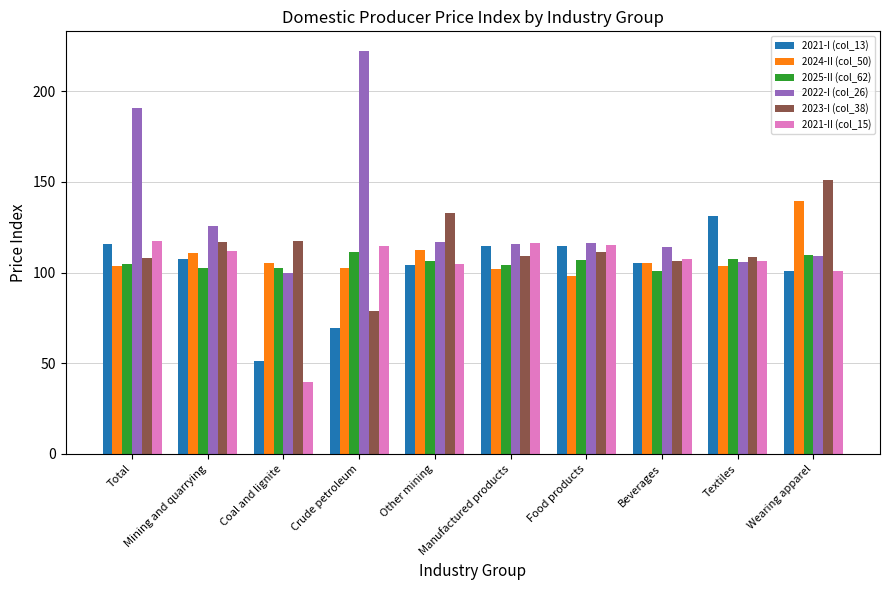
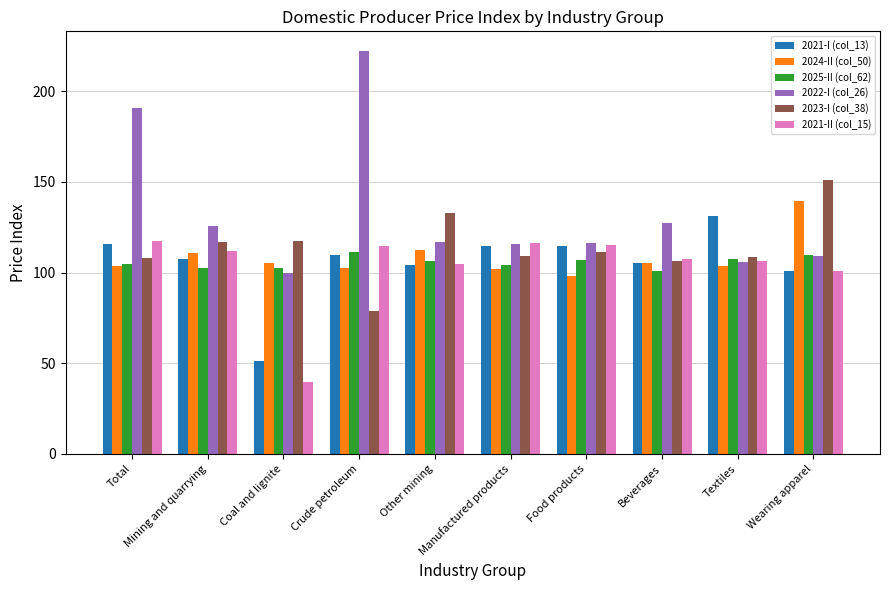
  {
    "2021-I (col_13)": {
      "Total": 116,
      "Mining and quarrying": 107,
      "Coal and lignite": 51,
-     "Crude petroleum": 70,
+     "Crude petroleum": 110,
      "Other mining": 104,
      "Manufactured products": 115,
      "Food products": 115,
      "Beverages": 105,
      "Textiles": 131,
      "Wearing apparel": 101
    },
    "2024-II (col_50)": {
      "Total": 104,
      "Mining and quarrying": 111,
      "Coal and lignite": 105,
      "Crude petroleum": 102,
      "Other mining": 112,
      "Manufactured products": 102,
      "Food products": 98,
      "Beverages": 106,
      "Textiles": 104,
      "Wearing apparel": 140
    },
    "2025-II (col_62)": {
      "Total": 105,
      "Mining and quarrying": 103,
      "Coal and lignite": 103,
      "Crude petroleum": 111,
      "Other mining": 106,
      "Manufactured products": 104,
      "Food products": 107,
      "Beverages": 101,
      "Textiles": 108,
      "Wearing apparel": 109
    },
    "2022-I (col_26)": {
      "Total": 191,
      "Mining and quarrying": 126,
      "Coal and lignite": 100,
      "Crude petroleum": 222,
      "Other mining": 117,
      "Manufactured products": 116,
      "Food products": 116,
-     "Beverages": 114,
+     "Beverages": 128,
      "Textiles": 106,
      "Wearing apparel": 109
    },
    "2023-I (col_38)": {
      "Total": 108,
      "Mining and quarrying": 117,
      "Coal and lignite": 117,
      "Crude petroleum": 79,
      "Other mining": 133,
      "Manufactured products": 109,
      "Food products": 111,
      "Beverages": 107,
      "Textiles": 109,
      "Wearing apparel": 151
    },
    "2021-II (col_15)": {
      "Total": 117,
      "Mining and quarrying": 112,
      "Coal and lignite": 40,
      "Crude petroleum": 115,
      "Other mining": 105,
      "Manufactured products": 116,
      "Food products": 115,
      "Beverages": 107,
      "Textiles": 107,
      "Wearing apparel": 101
    }
  }
